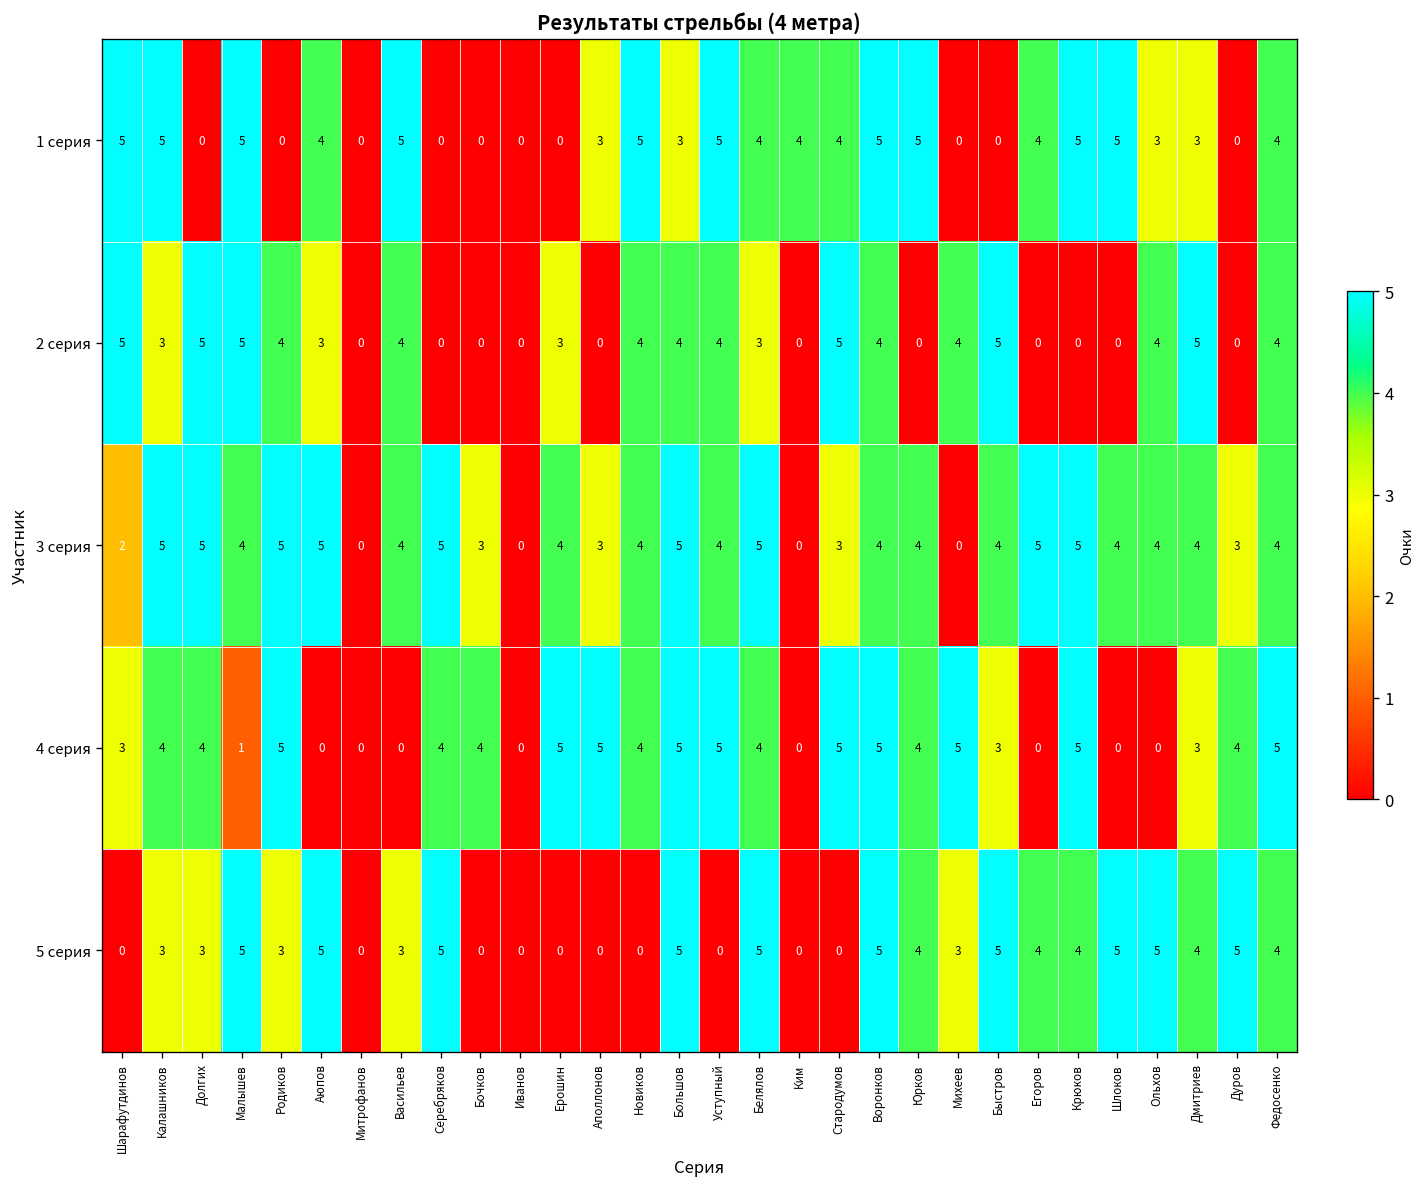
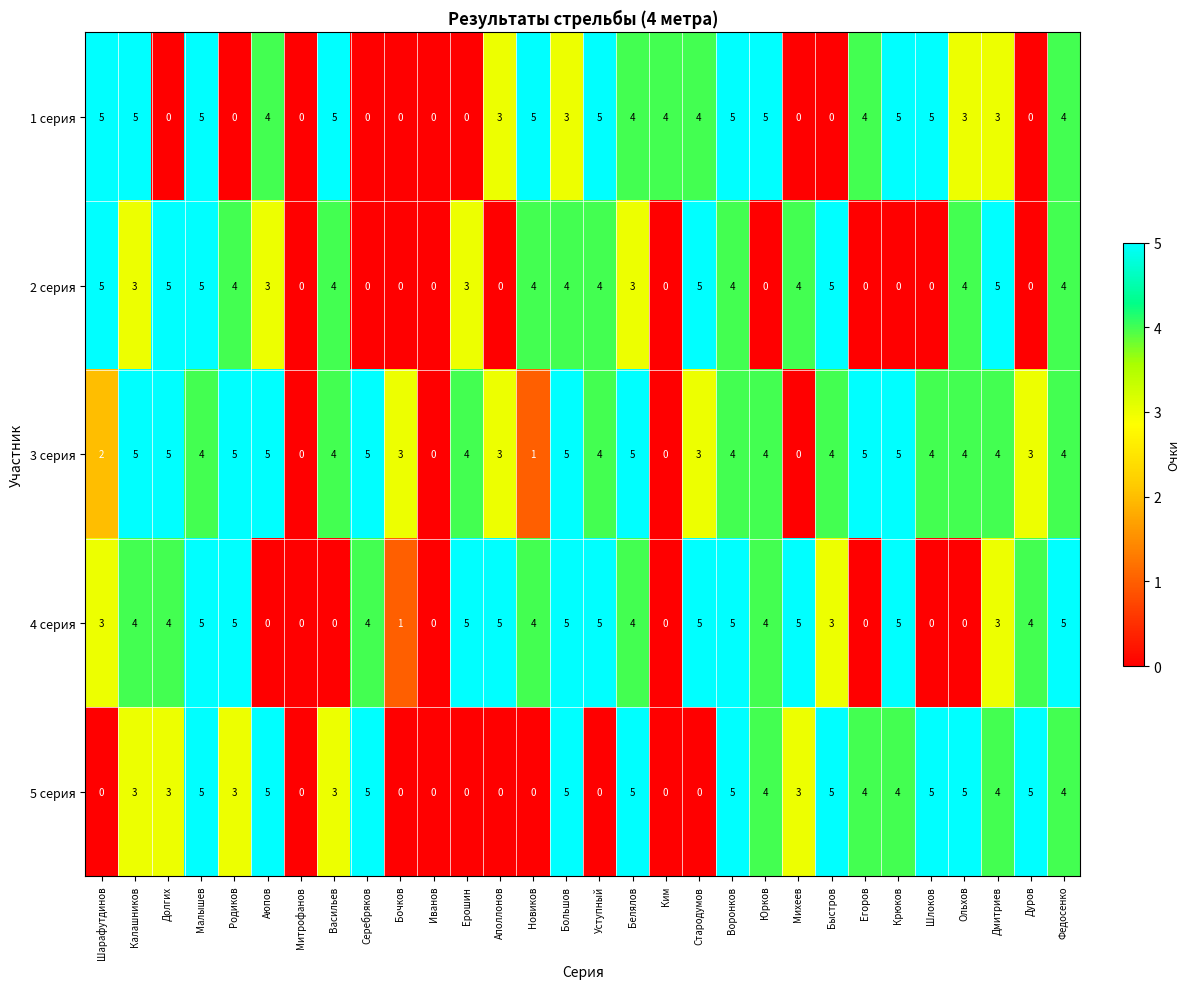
  {
    "1 серия": {
      "Шарафутдинов": 5,
      "Калашников": 5,
      "Долгих": 0,
      "Малышев": 5,
      "Родиков": 0,
      "Аюпов": 4,
      "Митрофанов": 0,
      "Васильев": 5,
      "Серебряков": 0,
      "Бочков": 0,
      "Иванов": 0,
      "Ерошин": 0,
      "Аполлонов": 3,
      "Новиков": 5,
      "Большов": 3,
      "Уступный": 5,
      "Белялов": 4,
      "Ким": 4,
      "Стародумов": 4,
      "Воронков": 5,
      "Юрков": 5,
      "Михеев": 0,
      "Быстров": 0,
      "Егоров": 4,
      "Крюков": 5,
      "Шлоков": 5,
      "Ольхов": 3,
      "Дмитриев": 3,
      "Дуров": 0,
      "Федосенко": 4
    },
    "2 серия": {
      "Шарафутдинов": 5,
      "Калашников": 3,
      "Долгих": 5,
      "Малышев": 5,
      "Родиков": 4,
      "Аюпов": 3,
      "Митрофанов": 0,
      "Васильев": 4,
      "Серебряков": 0,
      "Бочков": 0,
      "Иванов": 0,
      "Ерошин": 3,
      "Аполлонов": 0,
      "Новиков": 4,
      "Большов": 4,
      "Уступный": 4,
      "Белялов": 3,
      "Ким": 0,
      "Стародумов": 5,
      "Воронков": 4,
      "Юрков": 0,
      "Михеев": 4,
      "Быстров": 5,
      "Егоров": 0,
      "Крюков": 0,
      "Шлоков": 0,
      "Ольхов": 4,
      "Дмитриев": 5,
      "Дуров": 0,
      "Федосенко": 4
    },
    "3 серия": {
      "Шарафутдинов": 2,
      "Калашников": 5,
      "Долгих": 5,
      "Малышев": 4,
      "Родиков": 5,
      "Аюпов": 5,
      "Митрофанов": 0,
      "Васильев": 4,
      "Серебряков": 5,
      "Бочков": 3,
      "Иванов": 0,
      "Ерошин": 4,
      "Аполлонов": 3,
-     "Новиков": 4,
+     "Новиков": 1,
      "Большов": 5,
      "Уступный": 4,
      "Белялов": 5,
      "Ким": 0,
      "Стародумов": 3,
      "Воронков": 4,
      "Юрков": 4,
      "Михеев": 0,
      "Быстров": 4,
      "Егоров": 5,
      "Крюков": 5,
      "Шлоков": 4,
      "Ольхов": 4,
      "Дмитриев": 4,
      "Дуров": 3,
      "Федосенко": 4
    },
    "4 серия": {
      "Шарафутдинов": 3,
      "Калашников": 4,
      "Долгих": 4,
-     "Малышев": 1,
+     "Малышев": 5,
      "Родиков": 5,
      "Аюпов": 0,
      "Митрофанов": 0,
      "Васильев": 0,
      "Серебряков": 4,
-     "Бочков": 4,
+     "Бочков": 1,
      "Иванов": 0,
      "Ерошин": 5,
      "Аполлонов": 5,
      "Новиков": 4,
      "Большов": 5,
      "Уступный": 5,
      "Белялов": 4,
      "Ким": 0,
      "Стародумов": 5,
      "Воронков": 5,
      "Юрков": 4,
      "Михеев": 5,
      "Быстров": 3,
      "Егоров": 0,
      "Крюков": 5,
      "Шлоков": 0,
      "Ольхов": 0,
      "Дмитриев": 3,
      "Дуров": 4,
      "Федосенко": 5
    },
    "5 серия": {
      "Шарафутдинов": 0,
      "Калашников": 3,
      "Долгих": 3,
      "Малышев": 5,
      "Родиков": 3,
      "Аюпов": 5,
      "Митрофанов": 0,
      "Васильев": 3,
      "Серебряков": 5,
      "Бочков": 0,
      "Иванов": 0,
      "Ерошин": 0,
      "Аполлонов": 0,
      "Новиков": 0,
      "Большов": 5,
      "Уступный": 0,
      "Белялов": 5,
      "Ким": 0,
      "Стародумов": 0,
      "Воронков": 5,
      "Юрков": 4,
      "Михеев": 3,
      "Быстров": 5,
      "Егоров": 4,
      "Крюков": 4,
      "Шлоков": 5,
      "Ольхов": 5,
      "Дмитриев": 4,
      "Дуров": 5,
      "Федосенко": 4
    }
  }
